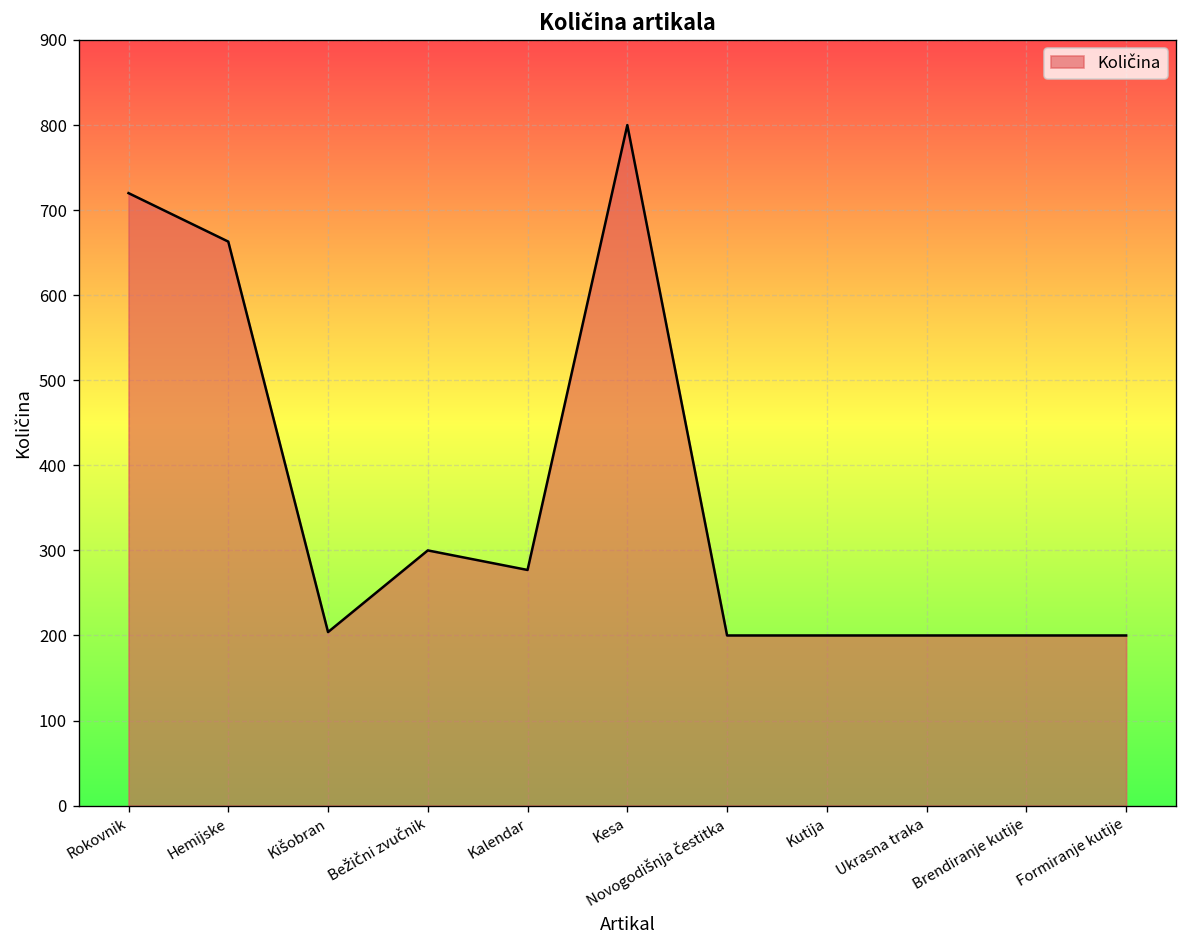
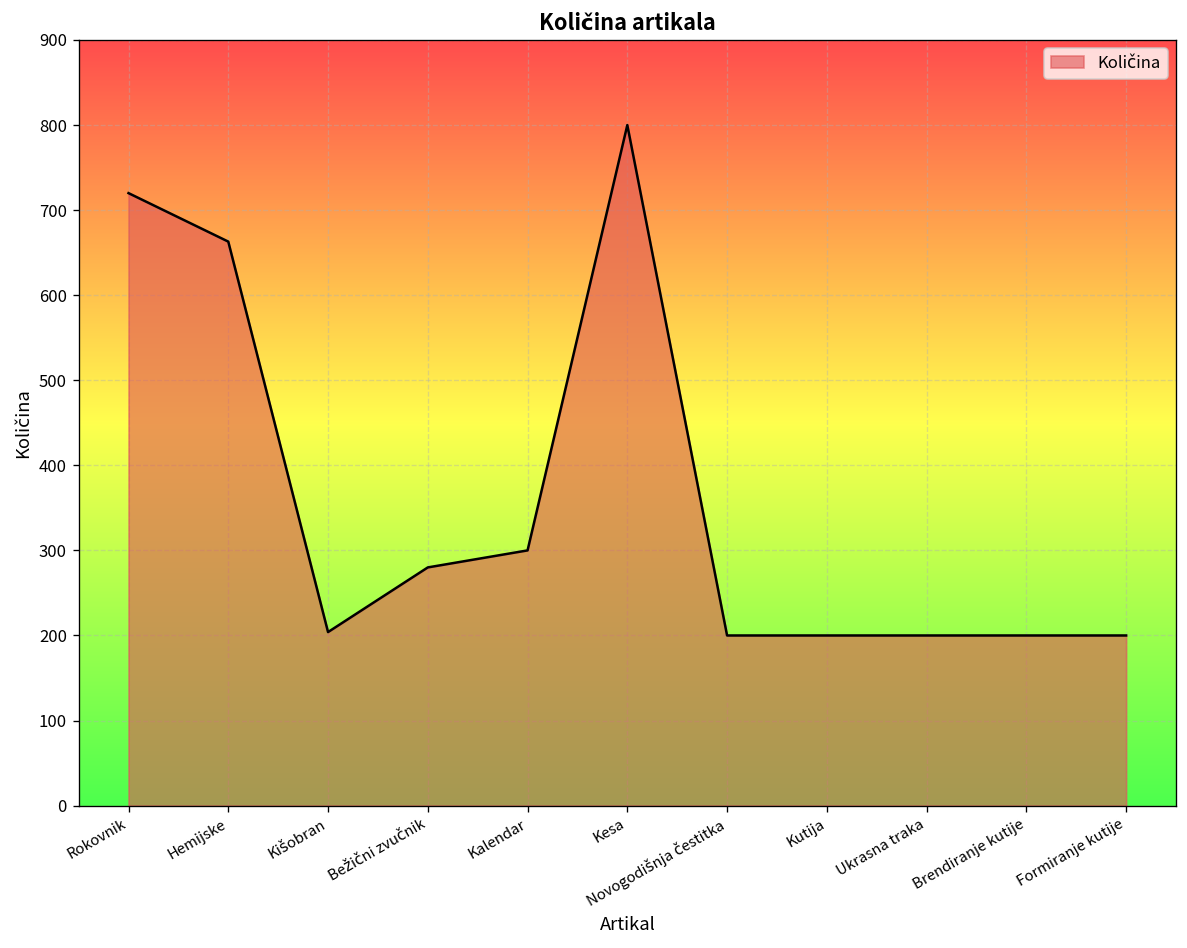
  {
    "Rokovnik": 720,
    "Hemijske": 660,
    "Kišobran": 200,
-   "Bežični zvučnik": 300,
-   "Kalendar": 280,
+   "Bežični zvučnik": 280,
+   "Kalendar": 300,
    "Kesa": 800,
    "Novogodišnja čestitka": 200,
    "Kutija": 200,
    "Ukrasna traka": 200,
    "Brendiranje kutije": 200,
    "Formiranje kutije": 200
  }
